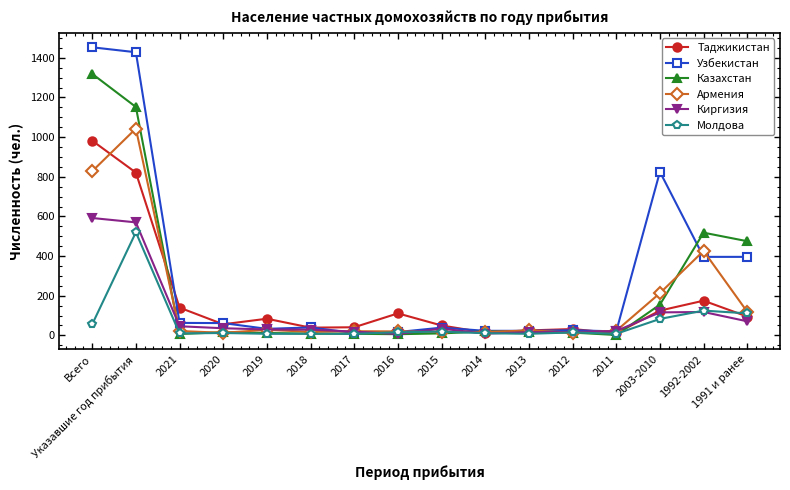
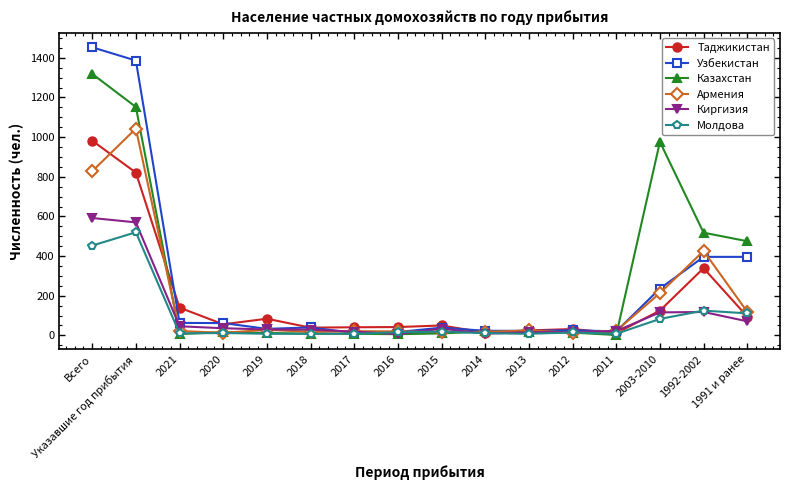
  {
    "Таджикистан": {
      "Всего": 980,
      "Указавшие год прибытия": 820,
      "2021": 140,
      "2019": 80,
      "2017": 40,
-     "2016": 110,
-     "1992-2002": 180,
+     "2016": 40,
+     "1992-2002": 340,
      "1991 и ранее": 100
    },
    "Узбекистан": {
      "Всего": 1450,
-     "Указавшие год прибытия": 1430,
+     "Указавшие год прибытия": 1390,
      "2021": 60,
-     "2003-2010": 830,
+     "2003-2010": 240,
      "1992-2002": 400,
      "1991 и ранее": 400
    },
    "Казахстан": {
      "Всего": 1320,
      "Указавшие год прибытия": 1150,
-     "2003-2010": 160,
+     "2003-2010": 980,
      "1992-2002": 520,
      "1991 и ранее": 480
    },
    "Армения": {
      "Всего": 830,
      "Указавшие год прибытия": 1040,
      "2003-2010": 210,
      "1992-2002": 430
    },
    "Киргизия": {
      "Всего": 590,
      "Указавшие год прибытия": 570,
      "2021": 50,
      "2020": 40,
      "1991 и ранее": 70
    },
    "Молдова": {
-     "Всего": 60,
+     "Всего": 450,
      "Указавшие год прибытия": 520,
      "2003-2010": 80
    }
  }
